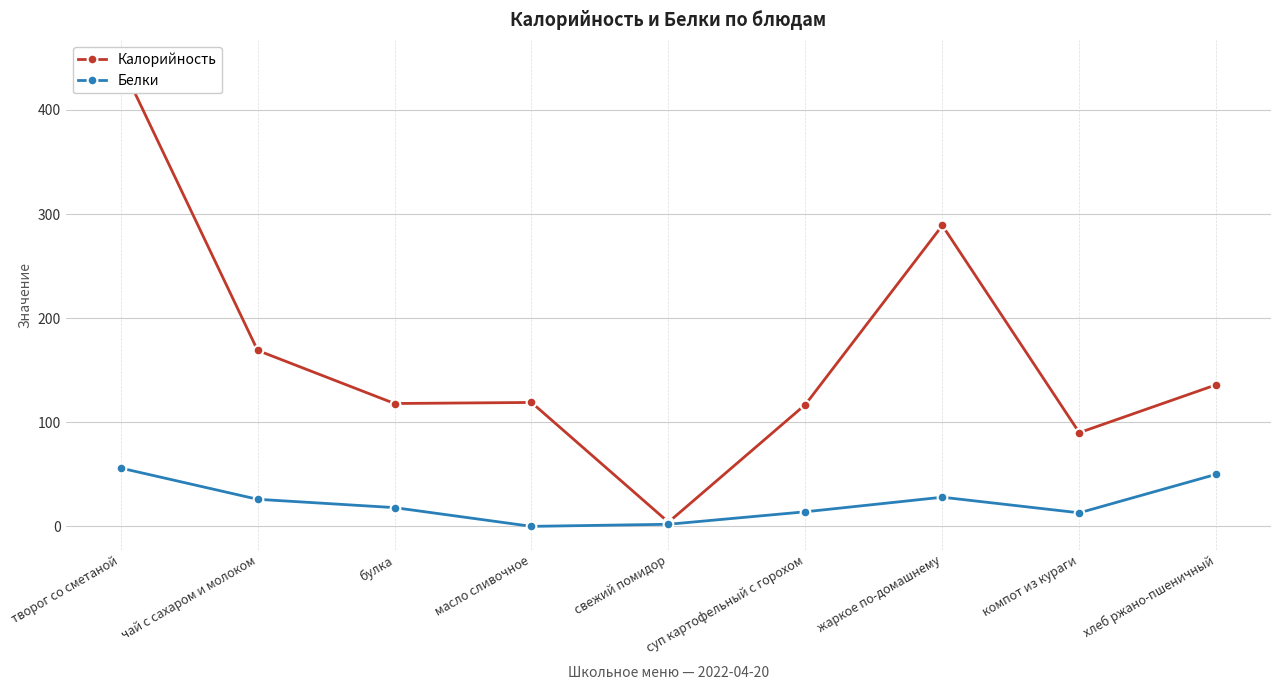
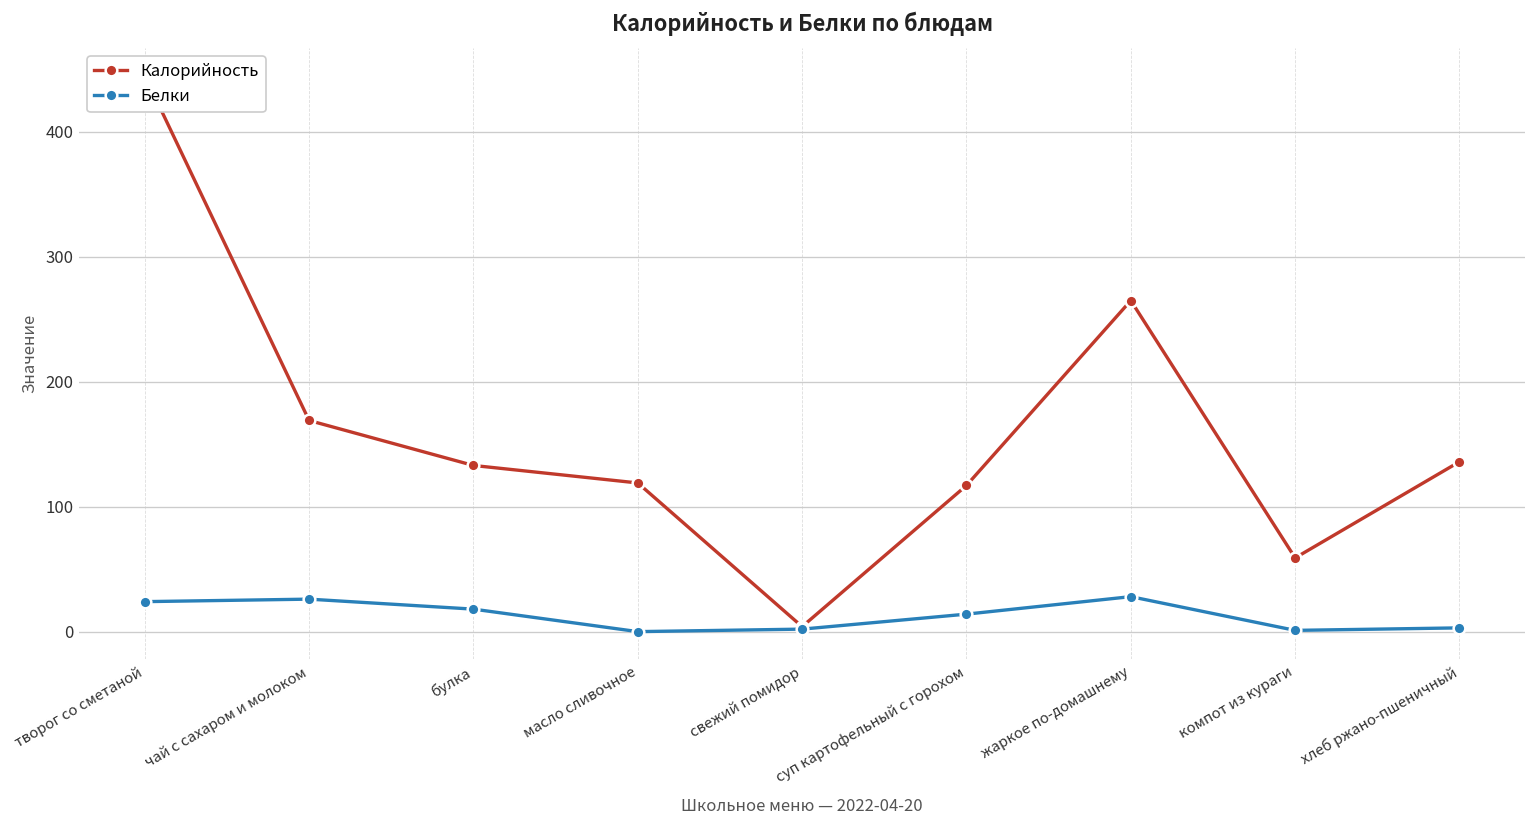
  {
    "Калорийность": {
      "чай с сахаром и молоком": 169,
-     "булка": 118,
+     "булка": 133,
      "масло сливочное": 119,
      "суп картофельный с горохом": 117,
-     "жаркое по-домашнему": 289,
-     "компот из кураги": 90,
+     "жаркое по-домашнему": 265,
+     "компот из кураги": 59,
      "хлеб ржано-пшеничный": 136
    },
    "Белки": {
-     "творог со сметаной": 56,
+     "творог со сметаной": 24,
      "чай с сахаром и молоком": 26,
      "булка": 18,
      "масло сливочное": 0,
      "суп картофельный с горохом": 14,
      "жаркое по-домашнему": 28,
-     "компот из кураги": 13,
-     "хлеб ржано-пшеничный": 50
+     "компот из кураги": 1,
+     "хлеб ржано-пшеничный": 3
    }
  }
